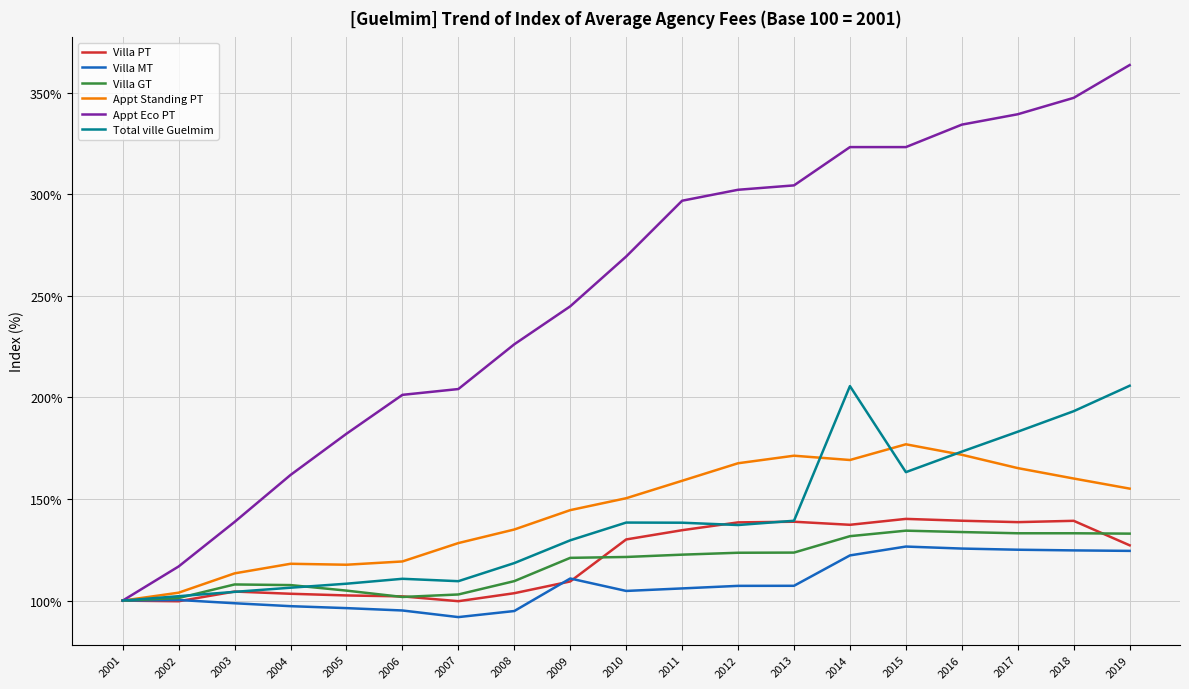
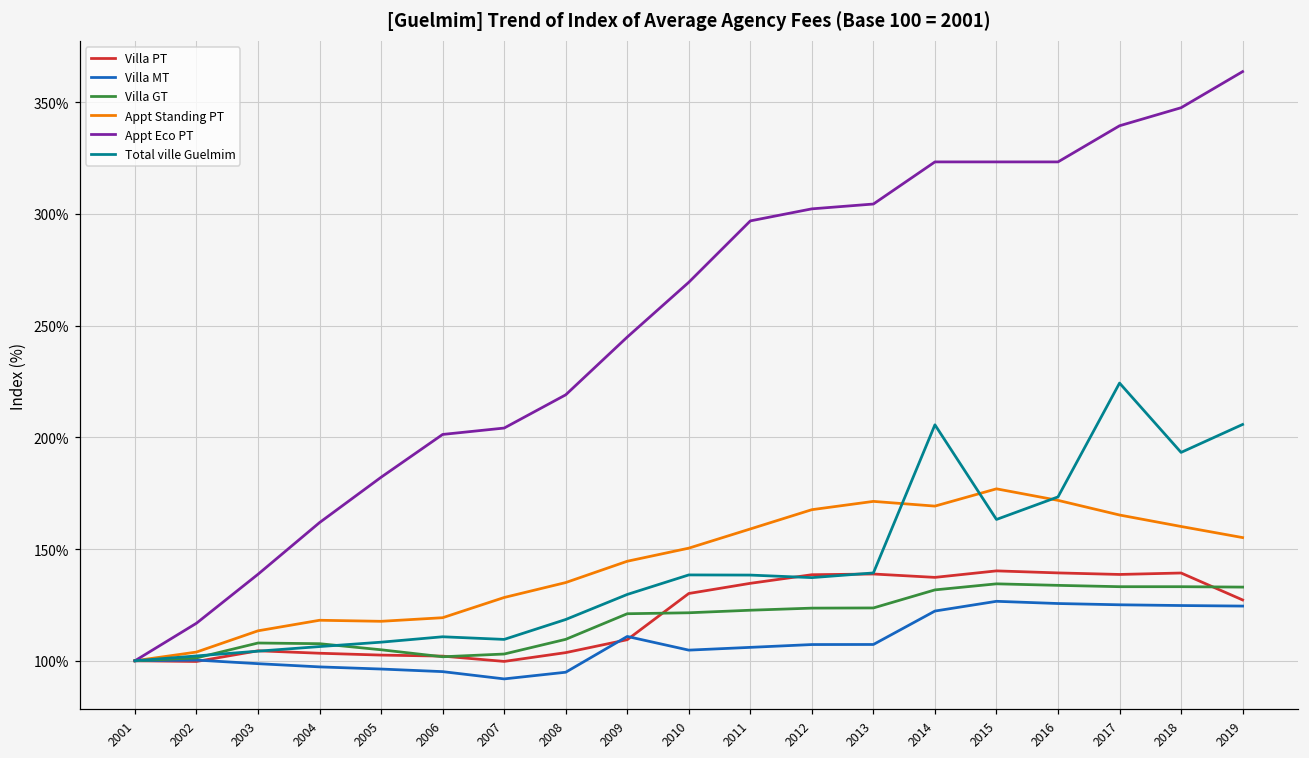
  {
    "Villa PT": {
      "2004": "103%",
      "2005": "103%",
      "2007": "100%",
      "2008": "104%",
      "2009": "109%",
      "2010": "130%",
      "2011": "135%",
      "2012": "139%",
      "2014": "137%",
      "2015": "140%",
      "2016": "139%",
      "2017": "139%",
      "2018": "139%",
      "2019": "127%"
    },
    "Villa MT": {
      "2003": "99%",
      "2004": "97%",
      "2005": "96%",
      "2006": "95%",
      "2007": "92%",
      "2008": "95%",
      "2009": "111%",
      "2010": "105%",
      "2011": "106%",
      "2012": "107%",
      "2013": "107%",
      "2014": "122%",
      "2015": "127%",
      "2016": "126%",
      "2017": "125%",
      "2018": "125%",
      "2019": "124%"
    },
    "Villa GT": {
      "2003": "108%",
      "2004": "108%",
      "2005": "105%",
      "2007": "103%",
      "2008": "110%",
      "2009": "121%",
      "2010": "121%",
      "2011": "123%",
      "2012": "124%",
      "2013": "124%",
      "2014": "132%",
      "2015": "134%",
      "2016": "134%",
      "2017": "133%",
      "2018": "133%",
      "2019": "133%"
    },
    "Appt Standing PT": {
      "2002": "104%",
      "2003": "113%",
      "2004": "118%",
      "2005": "118%",
      "2006": "119%",
      "2007": "128%",
      "2008": "135%",
      "2009": "145%",
      "2010": "150%",
      "2011": "159%",
      "2012": "168%",
      "2013": "171%",
      "2014": "169%",
      "2015": "177%",
      "2016": "172%",
      "2017": "165%",
      "2018": "160%",
      "2019": "155%"
    },
    "Appt Eco PT": {
      "2002": "117%",
      "2003": "139%",
      "2004": "162%",
      "2005": "182%",
      "2006": "201%",
      "2007": "204%",
-     "2008": "226%",
+     "2008": "219%",
      "2009": "245%",
      "2010": "269%",
      "2011": "297%",
      "2012": "302%",
      "2013": "304%",
      "2014": "323%",
      "2015": "323%",
-     "2016": "334%",
+     "2016": "323%",
      "2017": "339%",
      "2018": "348%",
      "2019": "364%"
    },
    "Total ville Guelmim": {
      "2004": "106%",
      "2005": "108%",
      "2006": "111%",
      "2007": "110%",
      "2008": "118%",
      "2009": "130%",
      "2010": "138%",
      "2011": "138%",
      "2012": "137%",
      "2014": "206%",
      "2015": "163%",
      "2016": "173%",
-     "2017": "183%",
+     "2017": "224%",
      "2018": "193%",
      "2019": "206%"
    }
  }
